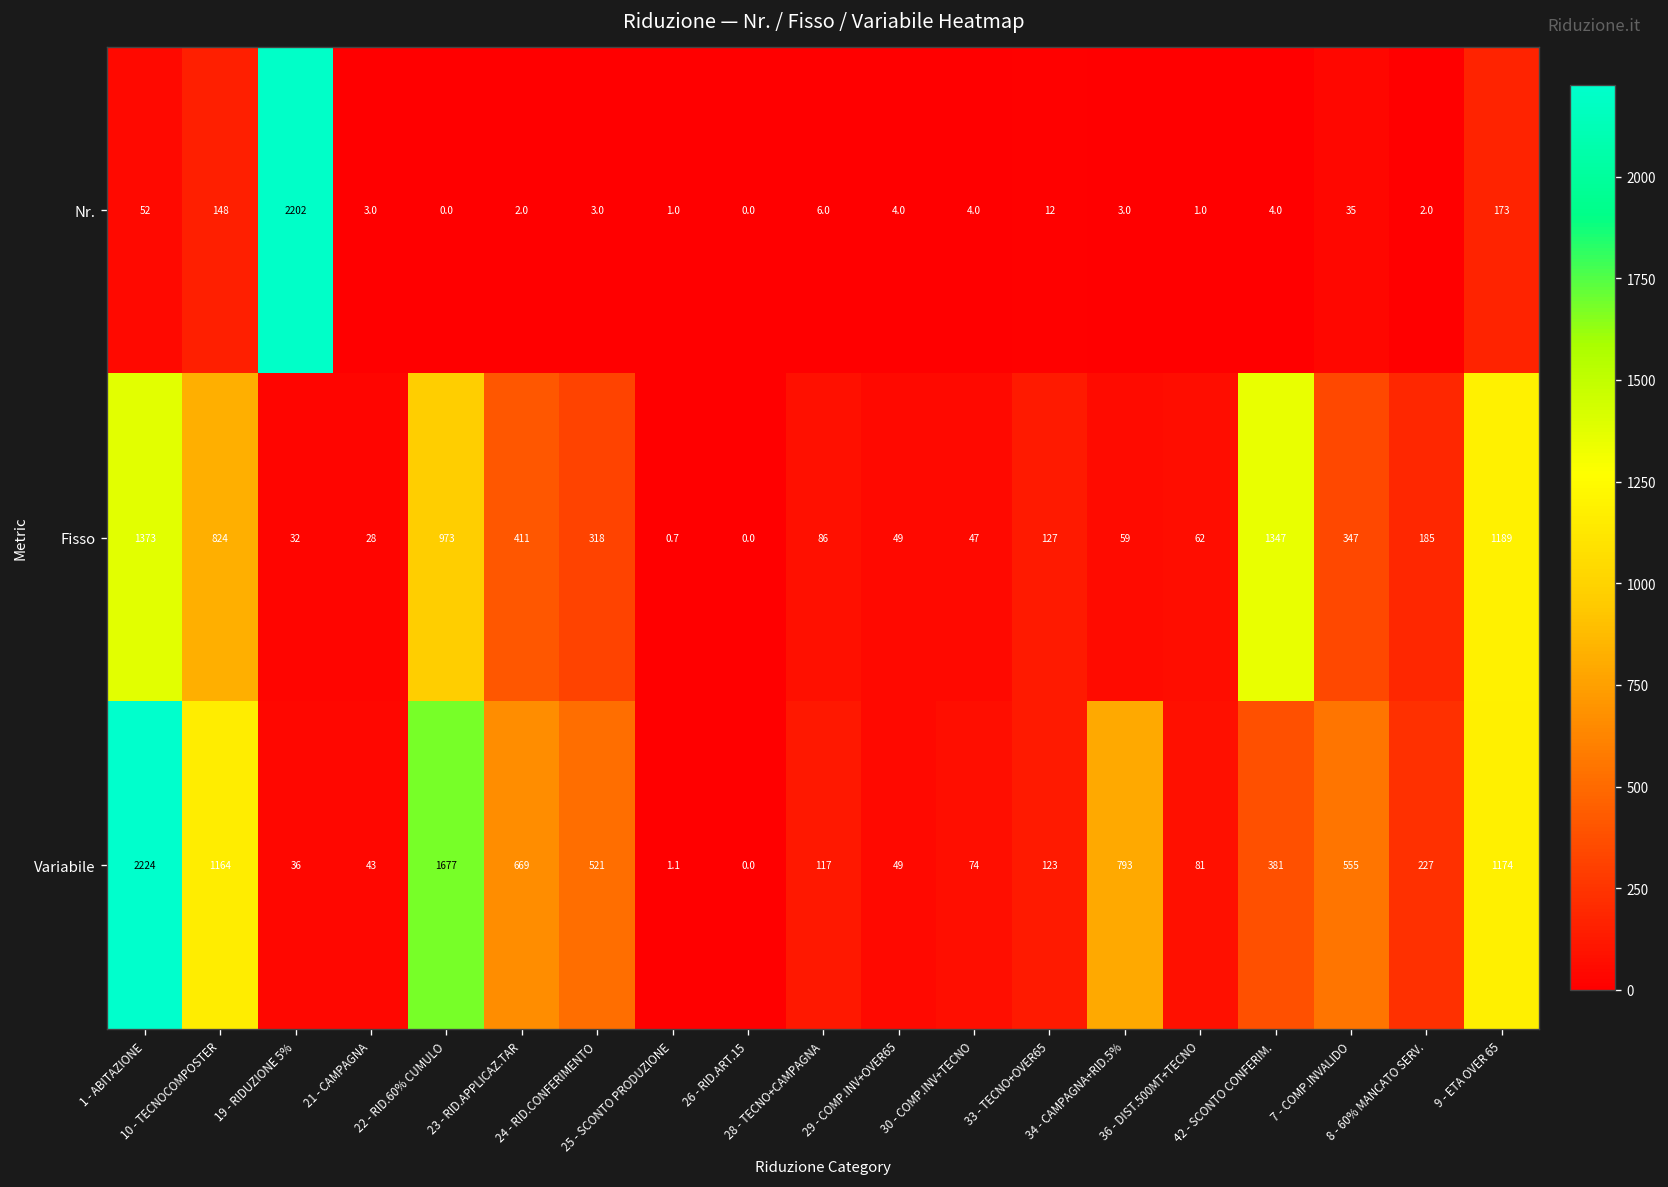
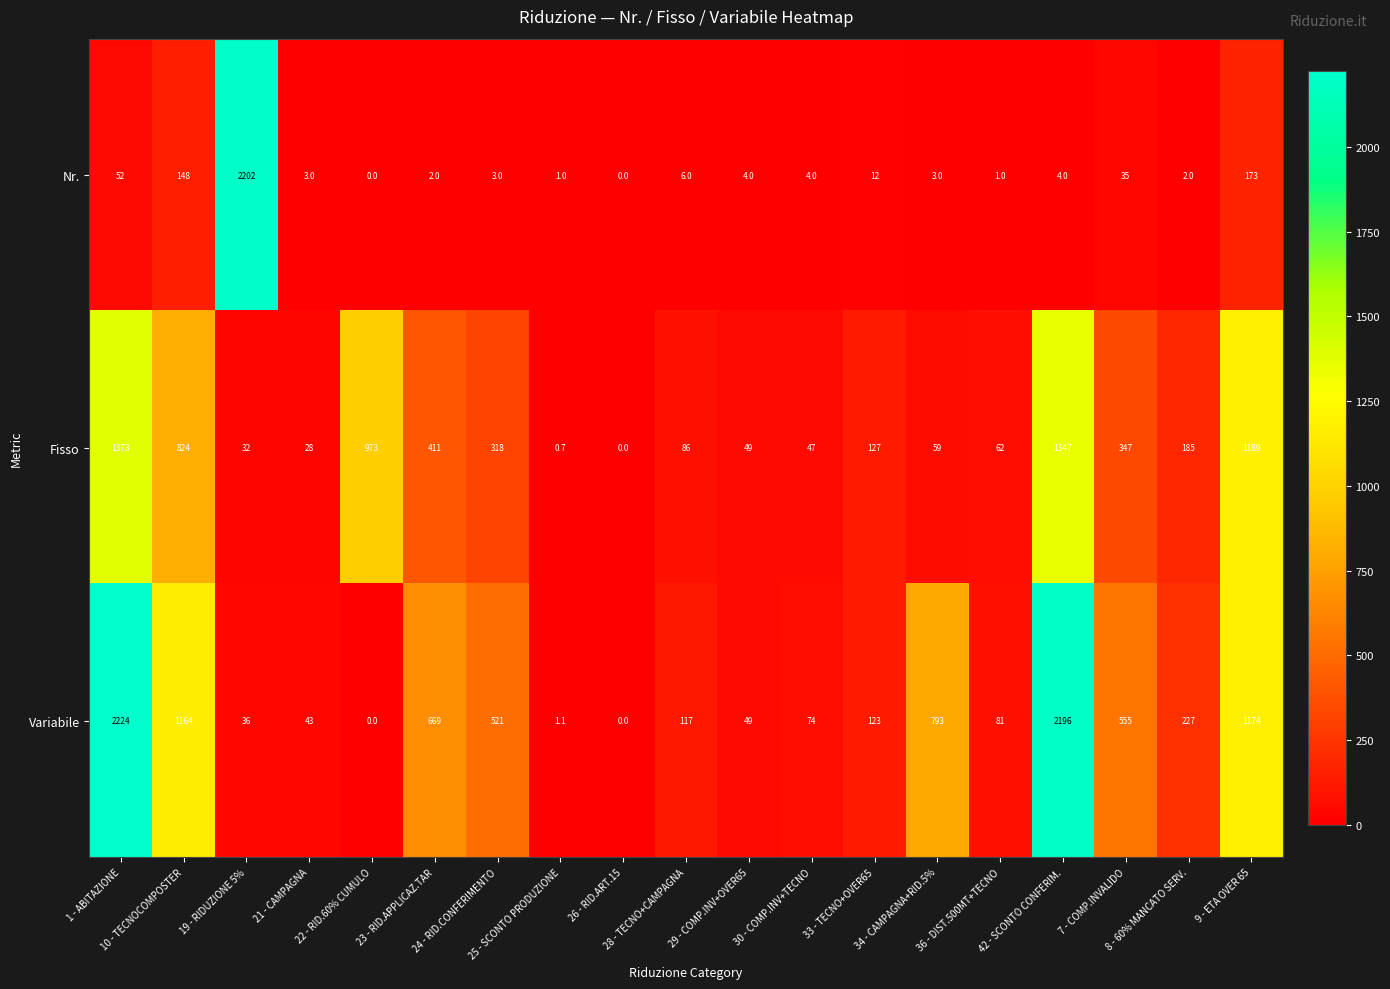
  {
    "Nr.": {
      "1 - ABITAZIONE": 52,
      "10 - TECNOCOMPOSTER": 148,
      "19 - RIDUZIONE 5%": 2202,
      "21 - CAMPAGNA": 3.0,
      "22 - RID.60% CUMULO": 0.0,
      "23 - RID.APPLICAZ.TAR": 2.0,
      "24 - RID.CONFERIMENTO": 3.0,
      "25 - SCONTO PRODUZIONE": 1.0,
      "26 - RID.ART.15": 0.0,
      "28 - TECNO+CAMPAGNA": 6.0,
      "29 - COMP.INV+OVER65": 4.0,
      "30 - COMP.INV+TECNO": 4.0,
      "33 - TECNO+OVER65": 12,
      "34 - CAMPAGNA+RID.5%": 3.0,
      "36 - DIST.500MT+TECNO": 1.0,
      "42 - SCONTO CONFERIM.": 4.0,
      "7 - COMP.INVALIDO": 35,
      "8 - 60% MANCATO SERV.": 2.0,
      "9 - ETA OVER 65": 173
    },
    "Fisso": {
      "1 - ABITAZIONE": 1373,
      "10 - TECNOCOMPOSTER": 824,
      "19 - RIDUZIONE 5%": 32,
      "21 - CAMPAGNA": 28,
      "22 - RID.60% CUMULO": 973,
      "23 - RID.APPLICAZ.TAR": 411,
      "24 - RID.CONFERIMENTO": 318,
      "25 - SCONTO PRODUZIONE": 0.7,
      "26 - RID.ART.15": 0.0,
      "28 - TECNO+CAMPAGNA": 86,
      "29 - COMP.INV+OVER65": 49,
      "30 - COMP.INV+TECNO": 47,
      "33 - TECNO+OVER65": 127,
      "34 - CAMPAGNA+RID.5%": 59,
      "36 - DIST.500MT+TECNO": 62,
      "42 - SCONTO CONFERIM.": 1347,
      "7 - COMP.INVALIDO": 347,
      "8 - 60% MANCATO SERV.": 185,
      "9 - ETA OVER 65": 1189
    },
    "Variabile": {
      "1 - ABITAZIONE": 2224,
      "10 - TECNOCOMPOSTER": 1164,
      "19 - RIDUZIONE 5%": 36,
      "21 - CAMPAGNA": 43,
-     "22 - RID.60% CUMULO": 1677,
+     "22 - RID.60% CUMULO": 0.0,
      "23 - RID.APPLICAZ.TAR": 669,
      "24 - RID.CONFERIMENTO": 521,
      "25 - SCONTO PRODUZIONE": 1.1,
      "26 - RID.ART.15": 0.0,
      "28 - TECNO+CAMPAGNA": 117,
      "29 - COMP.INV+OVER65": 49,
      "30 - COMP.INV+TECNO": 74,
      "33 - TECNO+OVER65": 123,
      "34 - CAMPAGNA+RID.5%": 793,
      "36 - DIST.500MT+TECNO": 81,
-     "42 - SCONTO CONFERIM.": 381,
+     "42 - SCONTO CONFERIM.": 2196,
      "7 - COMP.INVALIDO": 555,
      "8 - 60% MANCATO SERV.": 227,
      "9 - ETA OVER 65": 1174
    }
  }
